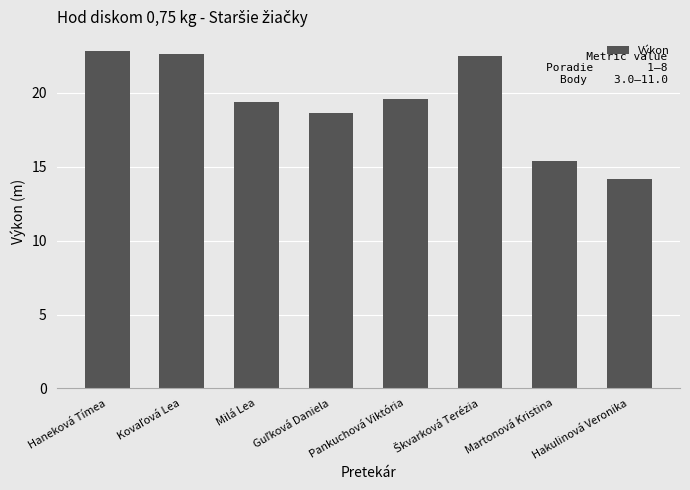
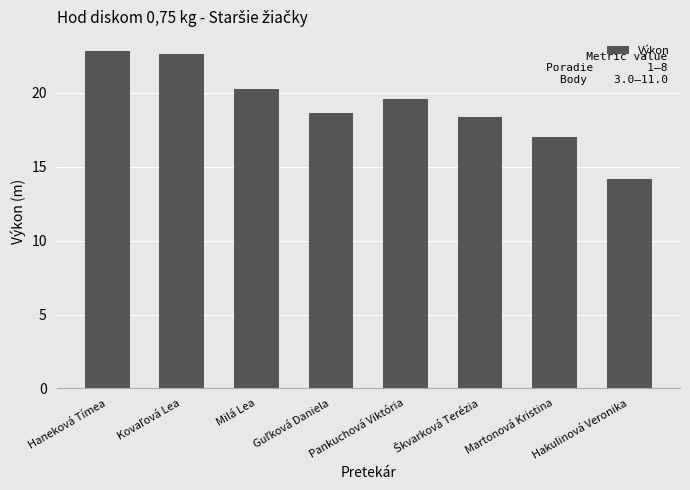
  {
    "Haneková Tímea": 22.8,
    "Kovaľová Lea": 22.6,
-   "Milá Lea": 19.4,
+   "Milá Lea": 20.3,
    "Guľková Daniela": 18.6,
    "Pankuchová Viktória": 19.6,
-   "Škvarková Terézia": 22.5,
-   "Martonová Kristina": 15.4,
+   "Škvarková Terézia": 18.3,
+   "Martonová Kristina": 17.1,
    "Hakulinová Veronika": 14.2
  }
